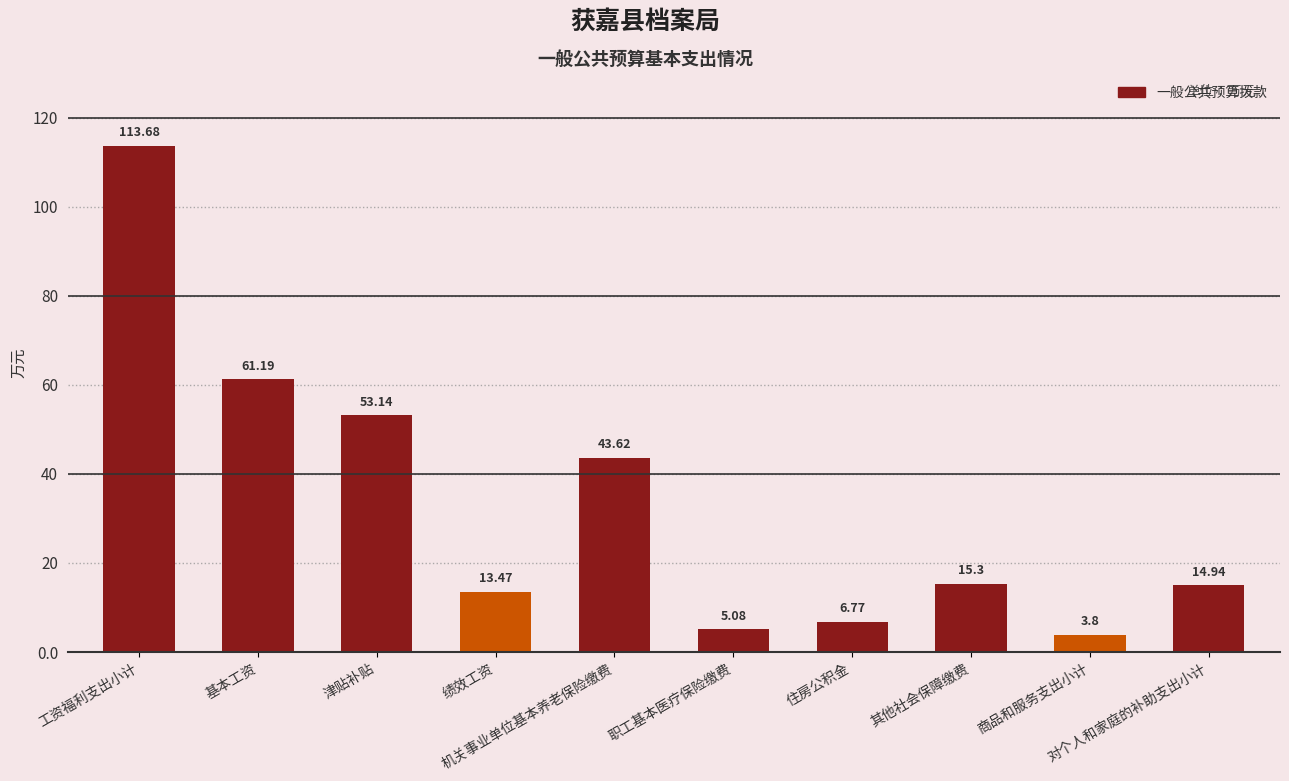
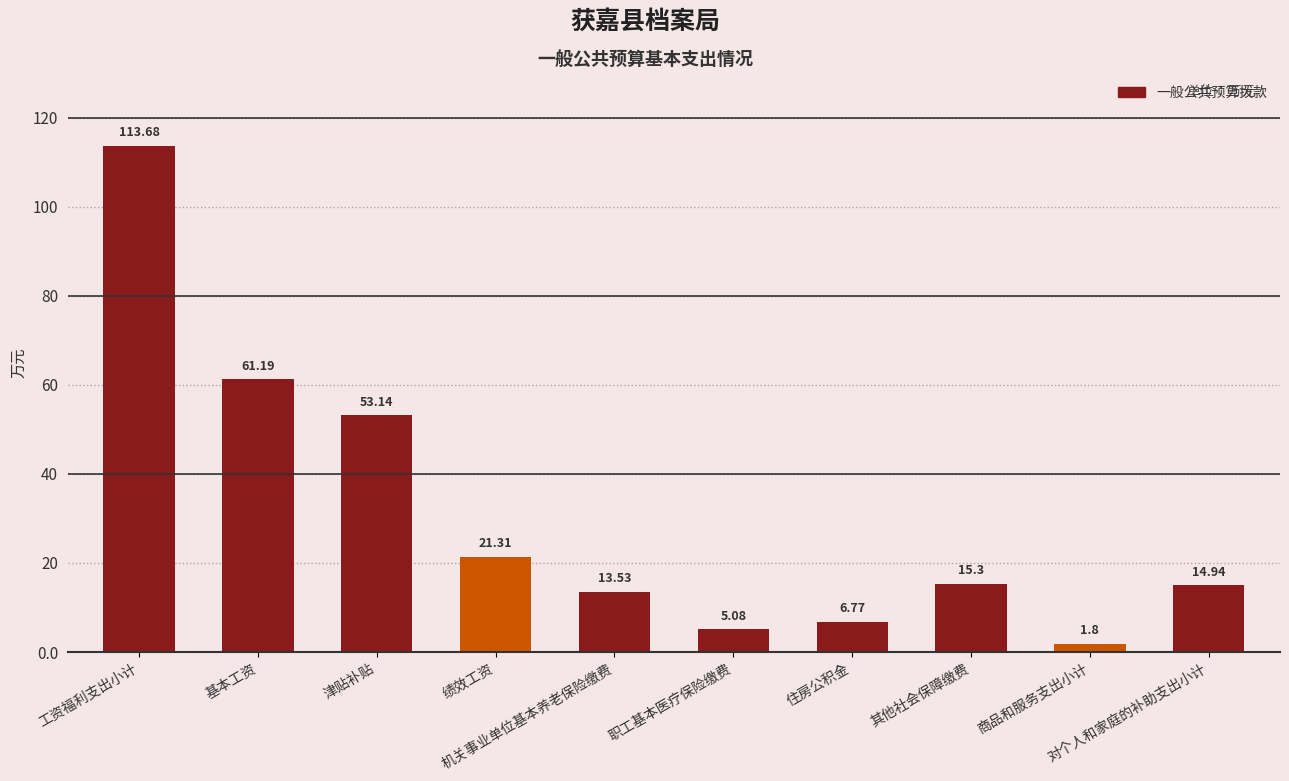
  {
    "工资福利支出小计": 113.68,
    "基本工资": 61.19,
    "津贴补贴": 53.14,
-   "绩效工资": 13.47,
-   "机关事业单位基本养老保险缴费": 43.62,
+   "绩效工资": 21.31,
+   "机关事业单位基本养老保险缴费": 13.53,
    "职工基本医疗保险缴费": 5.08,
    "住房公积金": 6.77,
    "其他社会保障缴费": 15.3,
-   "商品和服务支出小计": 3.8,
+   "商品和服务支出小计": 1.8,
    "对个人和家庭的补助支出小计": 14.94
  }
